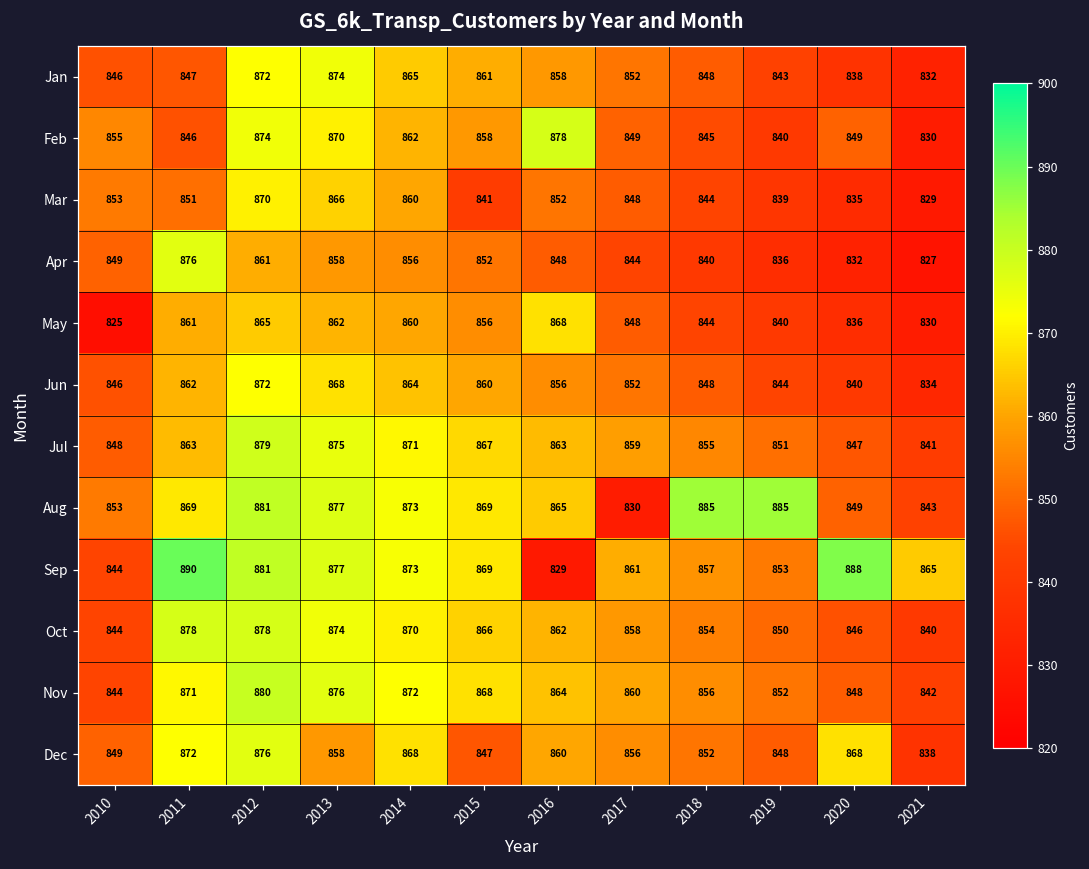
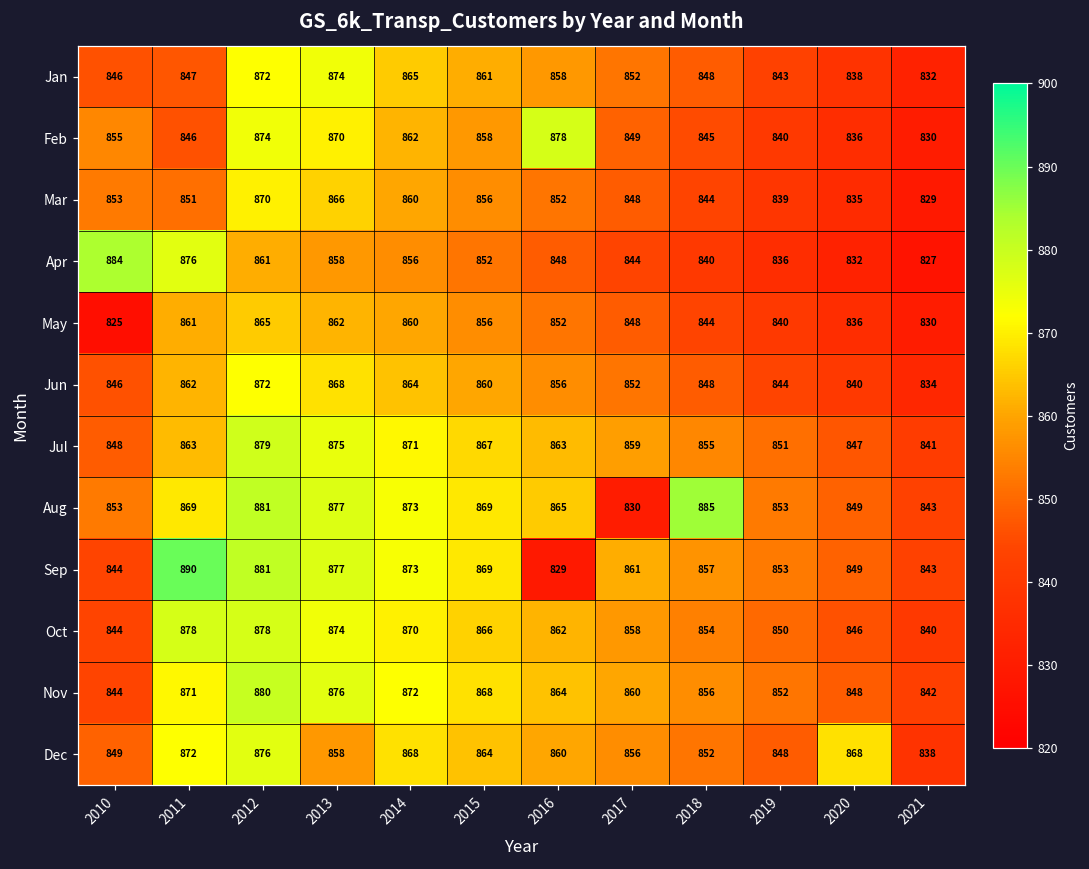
  {
    "Jan": {
      "2010": 846,
      "2011": 847,
      "2012": 872,
      "2013": 874,
      "2014": 865,
      "2015": 861,
      "2016": 858,
      "2017": 852,
      "2018": 848,
      "2019": 843,
      "2020": 838,
      "2021": 832
    },
    "Feb": {
      "2010": 855,
      "2011": 846,
      "2012": 874,
      "2013": 870,
      "2014": 862,
      "2015": 858,
      "2016": 878,
      "2017": 849,
      "2018": 845,
      "2019": 840,
-     "2020": 849,
+     "2020": 836,
      "2021": 830
    },
    "Mar": {
      "2010": 853,
      "2011": 851,
      "2012": 870,
      "2013": 866,
      "2014": 860,
-     "2015": 841,
+     "2015": 856,
      "2016": 852,
      "2017": 848,
      "2018": 844,
      "2019": 839,
      "2020": 835,
      "2021": 829
    },
    "Apr": {
-     "2010": 849,
+     "2010": 884,
      "2011": 876,
      "2012": 861,
      "2013": 858,
      "2014": 856,
      "2015": 852,
      "2016": 848,
      "2017": 844,
      "2018": 840,
      "2019": 836,
      "2020": 832,
      "2021": 827
    },
    "May": {
      "2010": 825,
      "2011": 861,
      "2012": 865,
      "2013": 862,
      "2014": 860,
      "2015": 856,
-     "2016": 868,
+     "2016": 852,
      "2017": 848,
      "2018": 844,
      "2019": 840,
      "2020": 836,
      "2021": 830
    },
    "Jun": {
      "2010": 846,
      "2011": 862,
      "2012": 872,
      "2013": 868,
      "2014": 864,
      "2015": 860,
      "2016": 856,
      "2017": 852,
      "2018": 848,
      "2019": 844,
      "2020": 840,
      "2021": 834
    },
    "Jul": {
      "2010": 848,
      "2011": 863,
      "2012": 879,
      "2013": 875,
      "2014": 871,
      "2015": 867,
      "2016": 863,
      "2017": 859,
      "2018": 855,
      "2019": 851,
      "2020": 847,
      "2021": 841
    },
    "Aug": {
      "2010": 853,
      "2011": 869,
      "2012": 881,
      "2013": 877,
      "2014": 873,
      "2015": 869,
      "2016": 865,
      "2017": 830,
      "2018": 885,
-     "2019": 885,
+     "2019": 853,
      "2020": 849,
      "2021": 843
    },
    "Sep": {
      "2010": 844,
      "2011": 890,
      "2012": 881,
      "2013": 877,
      "2014": 873,
      "2015": 869,
      "2016": 829,
      "2017": 861,
      "2018": 857,
      "2019": 853,
-     "2020": 888,
-     "2021": 865
+     "2020": 849,
+     "2021": 843
    },
    "Oct": {
      "2010": 844,
      "2011": 878,
      "2012": 878,
      "2013": 874,
      "2014": 870,
      "2015": 866,
      "2016": 862,
      "2017": 858,
      "2018": 854,
      "2019": 850,
      "2020": 846,
      "2021": 840
    },
    "Nov": {
      "2010": 844,
      "2011": 871,
      "2012": 880,
      "2013": 876,
      "2014": 872,
      "2015": 868,
      "2016": 864,
      "2017": 860,
      "2018": 856,
      "2019": 852,
      "2020": 848,
      "2021": 842
    },
    "Dec": {
      "2010": 849,
      "2011": 872,
      "2012": 876,
      "2013": 858,
      "2014": 868,
-     "2015": 847,
+     "2015": 864,
      "2016": 860,
      "2017": 856,
      "2018": 852,
      "2019": 848,
      "2020": 868,
      "2021": 838
    }
  }
